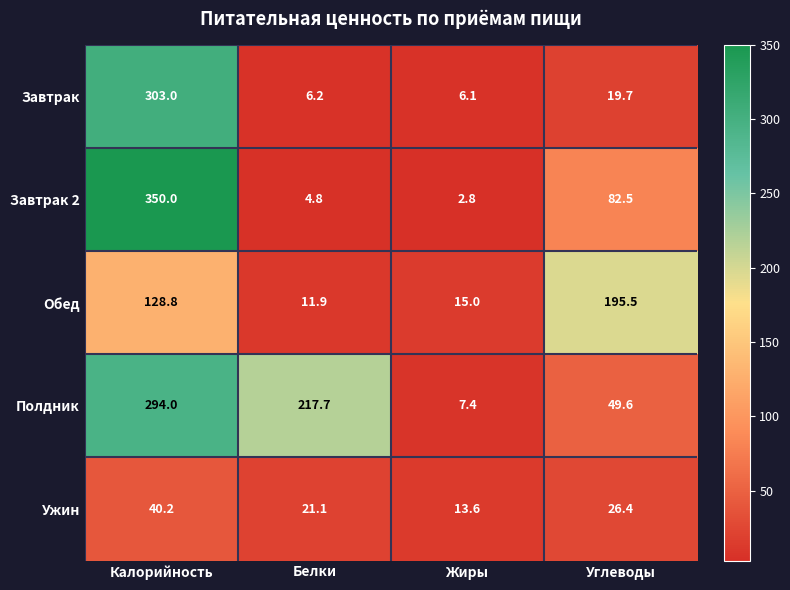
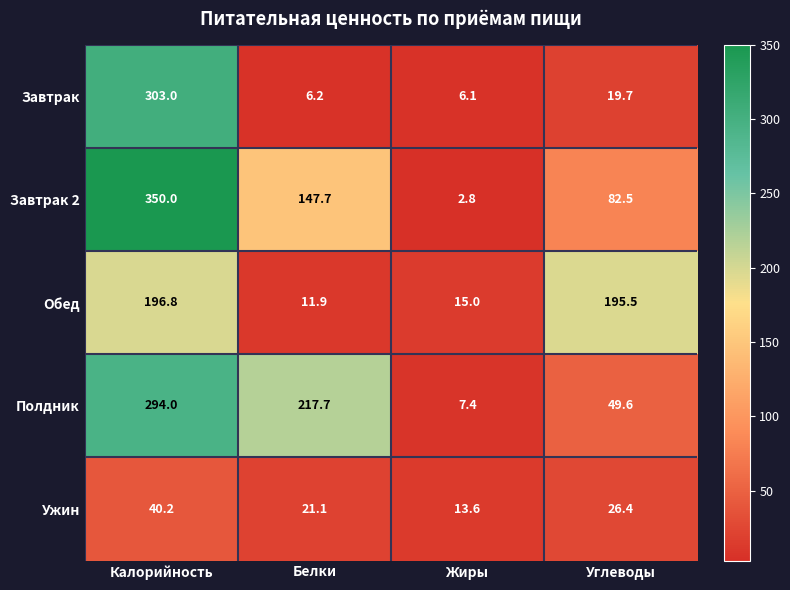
  {
    "Завтрак": {
      "Калорийность": 303.0,
      "Белки": 6.2,
      "Жиры": 6.1,
      "Углеводы": 19.7
    },
    "Завтрак 2": {
      "Калорийность": 350.0,
-     "Белки": 4.8,
+     "Белки": 147.7,
      "Жиры": 2.8,
      "Углеводы": 82.5
    },
    "Обед": {
-     "Калорийность": 128.8,
+     "Калорийность": 196.8,
      "Белки": 11.9,
      "Жиры": 15.0,
      "Углеводы": 195.5
    },
    "Полдник": {
      "Калорийность": 294.0,
      "Белки": 217.7,
      "Жиры": 7.4,
      "Углеводы": 49.6
    },
    "Ужин": {
      "Калорийность": 40.2,
      "Белки": 21.1,
      "Жиры": 13.6,
      "Углеводы": 26.4
    }
  }
